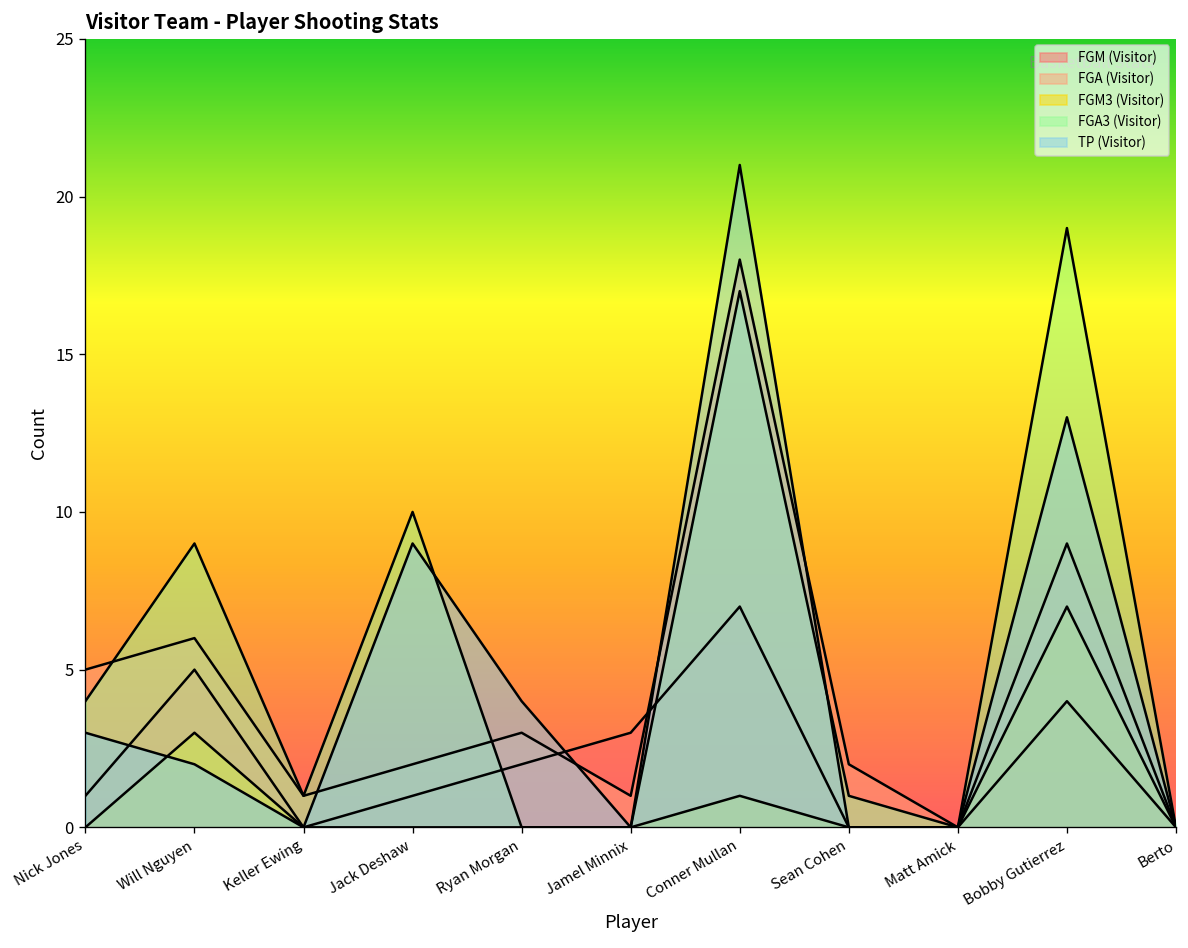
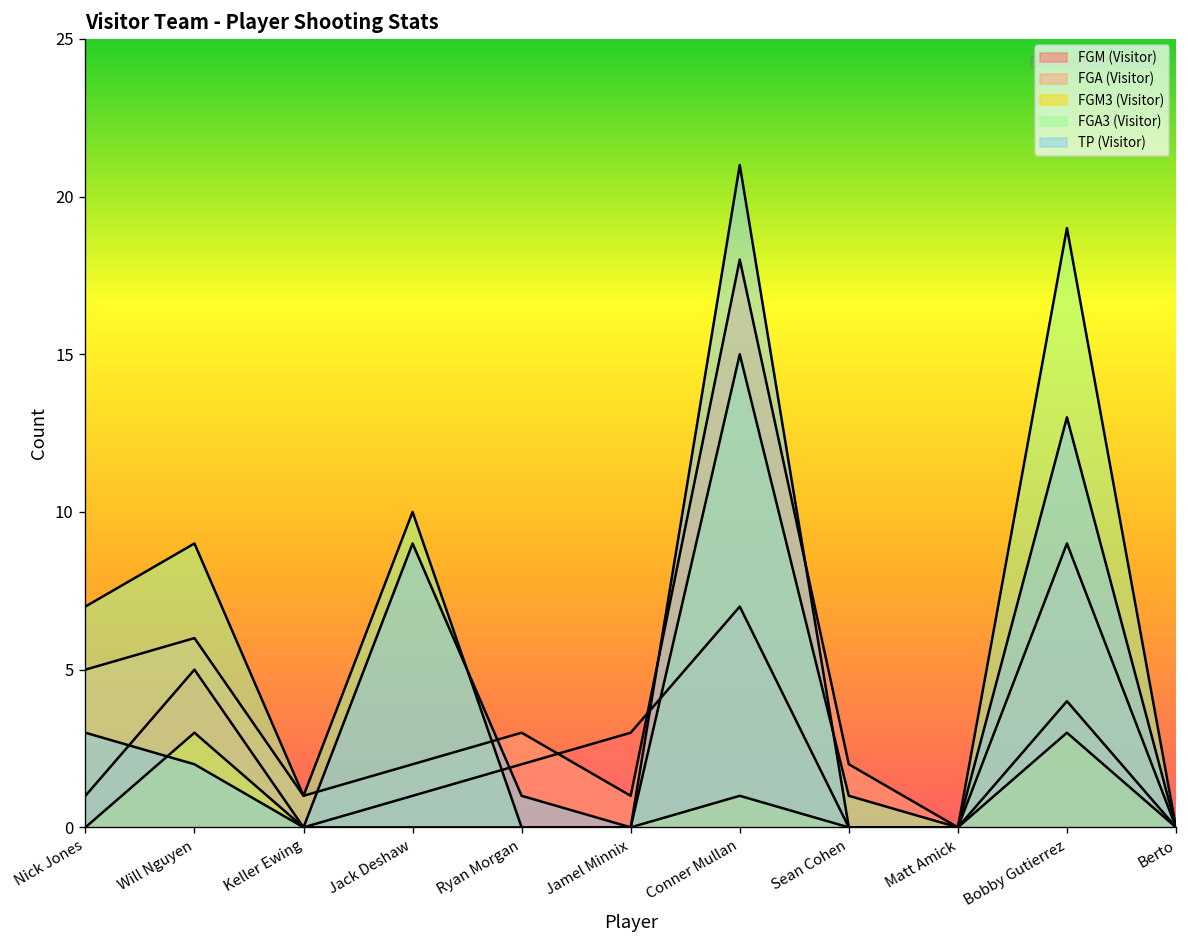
  {
    "FGM3 (Visitor)": {
      "Nick Jones": 0,
      "Will Nguyen": 3,
      "Jack Deshaw": 0,
      "Conner Mullan": 1,
-     "Bobby Gutierrez": 7
+     "Bobby Gutierrez": 3
    },
    "FGA3 (Visitor)": {
-     "Nick Jones": 4,
+     "Nick Jones": 7,
      "Will Nguyen": 9,
      "Jack Deshaw": 10,
-     "Conner Mullan": 17,
+     "Conner Mullan": 15,
      "Sean Cohen": 1,
      "Bobby Gutierrez": 19
    },
    "TP (Visitor)": {
      "Nick Jones": 3,
      "Will Nguyen": 2,
      "Jack Deshaw": 9,
-     "Ryan Morgan": 4,
+     "Ryan Morgan": 1,
      "Conner Mullan": 21,
      "Bobby Gutierrez": 13
    }
  }
